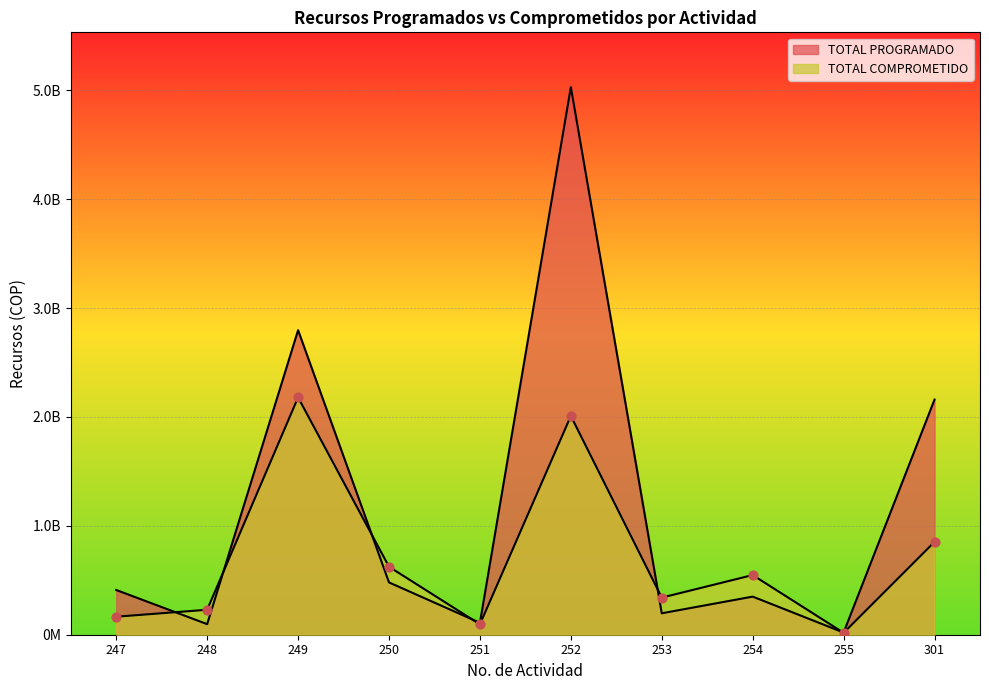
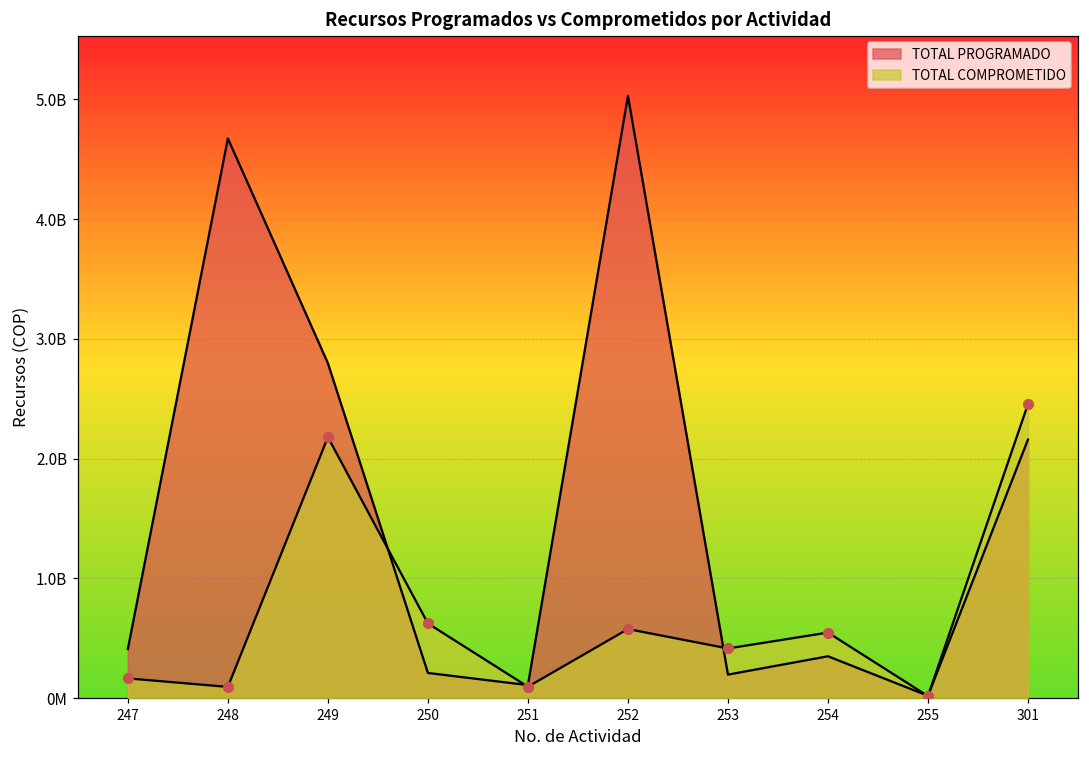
  {
    "TOTAL PROGRAMADO": {
      "247": 410000000,
-     "248": 100000000,
+     "248": 4670000000,
      "249": 2800000000,
-     "250": 480000000,
+     "250": 210000000,
      "252": 5030000000,
      "253": 200000000,
      "254": 350000000,
      "301": 2160000000
    },
    "TOTAL COMPROMETIDO": {
      "247": 170000000,
-     "248": 230000000,
+     "248": 90000000,
      "249": 2180000000,
      "250": 620000000,
-     "252": 2010000000,
-     "253": 340000000,
+     "252": 580000000,
+     "253": 420000000,
      "254": 550000000,
-     "301": 850000000
+     "301": 2460000000
    }
  }
